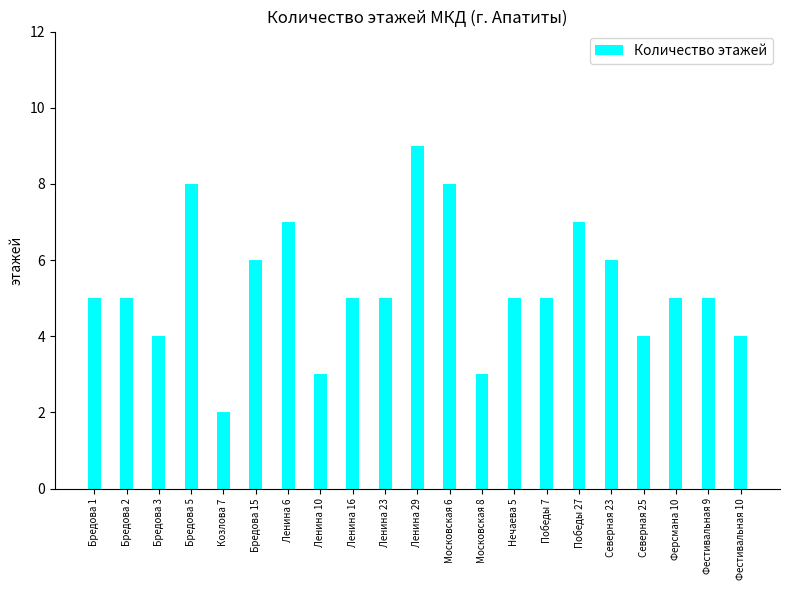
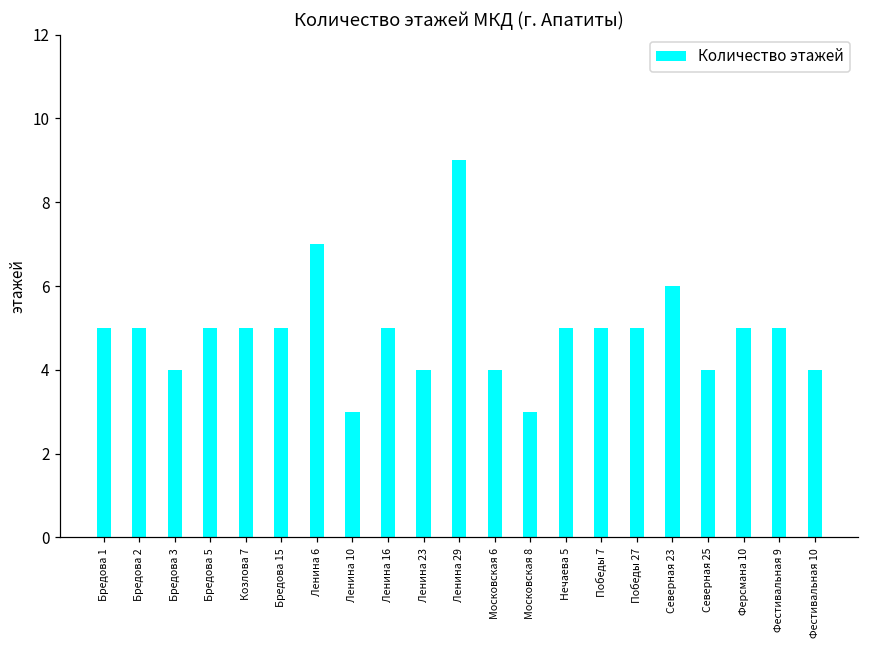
  {
    "Бредова 1": 5,
    "Бредова 2": 5,
    "Бредова 3": 4,
-   "Бредова 5": 8,
-   "Козлова 7": 2,
-   "Бредова 15": 6,
+   "Бредова 5": 5,
+   "Козлова 7": 5,
+   "Бредова 15": 5,
    "Ленина 6": 7,
    "Ленина 10": 3,
    "Ленина 16": 5,
-   "Ленина 23": 5,
+   "Ленина 23": 4,
    "Ленина 29": 9,
-   "Московская 6": 8,
+   "Московская 6": 4,
    "Московская 8": 3,
    "Нечаева 5": 5,
    "Победы 7": 5,
-   "Победы 27": 7,
+   "Победы 27": 5,
    "Северная 23": 6,
    "Северная 25": 4,
    "Ферсмана 10": 5,
    "Фестивальная 9": 5,
    "Фестивальная 10": 4
  }
